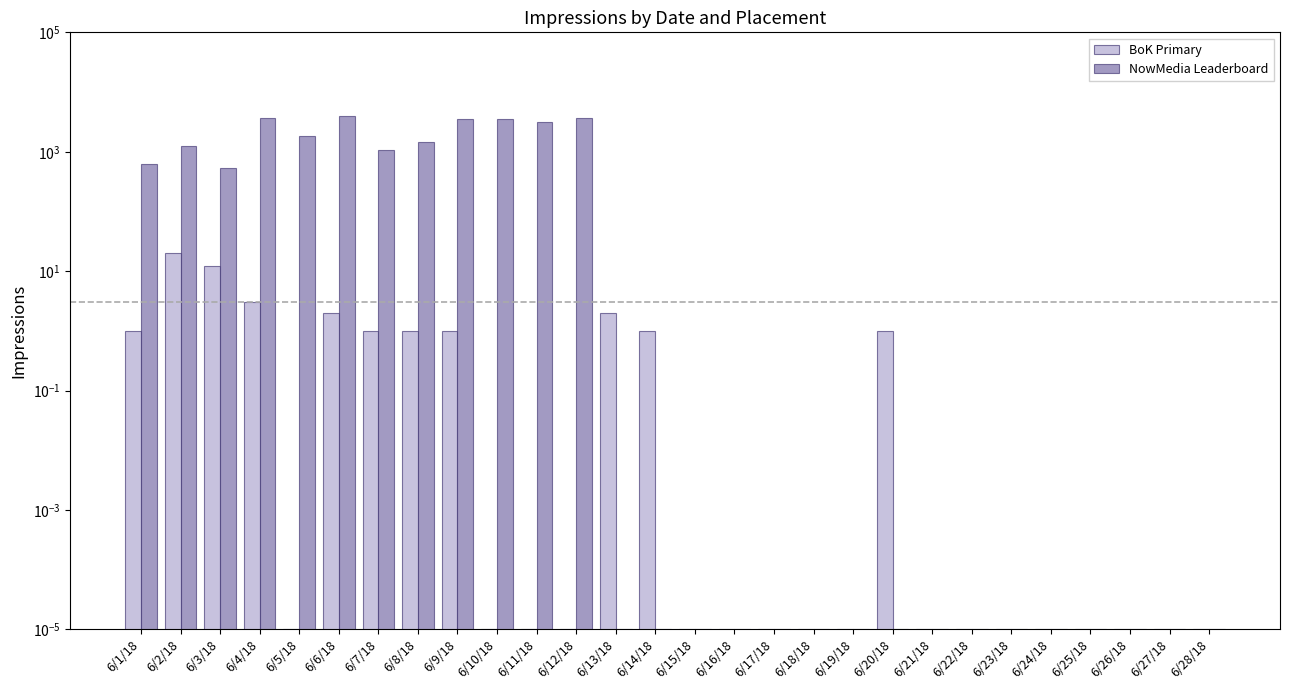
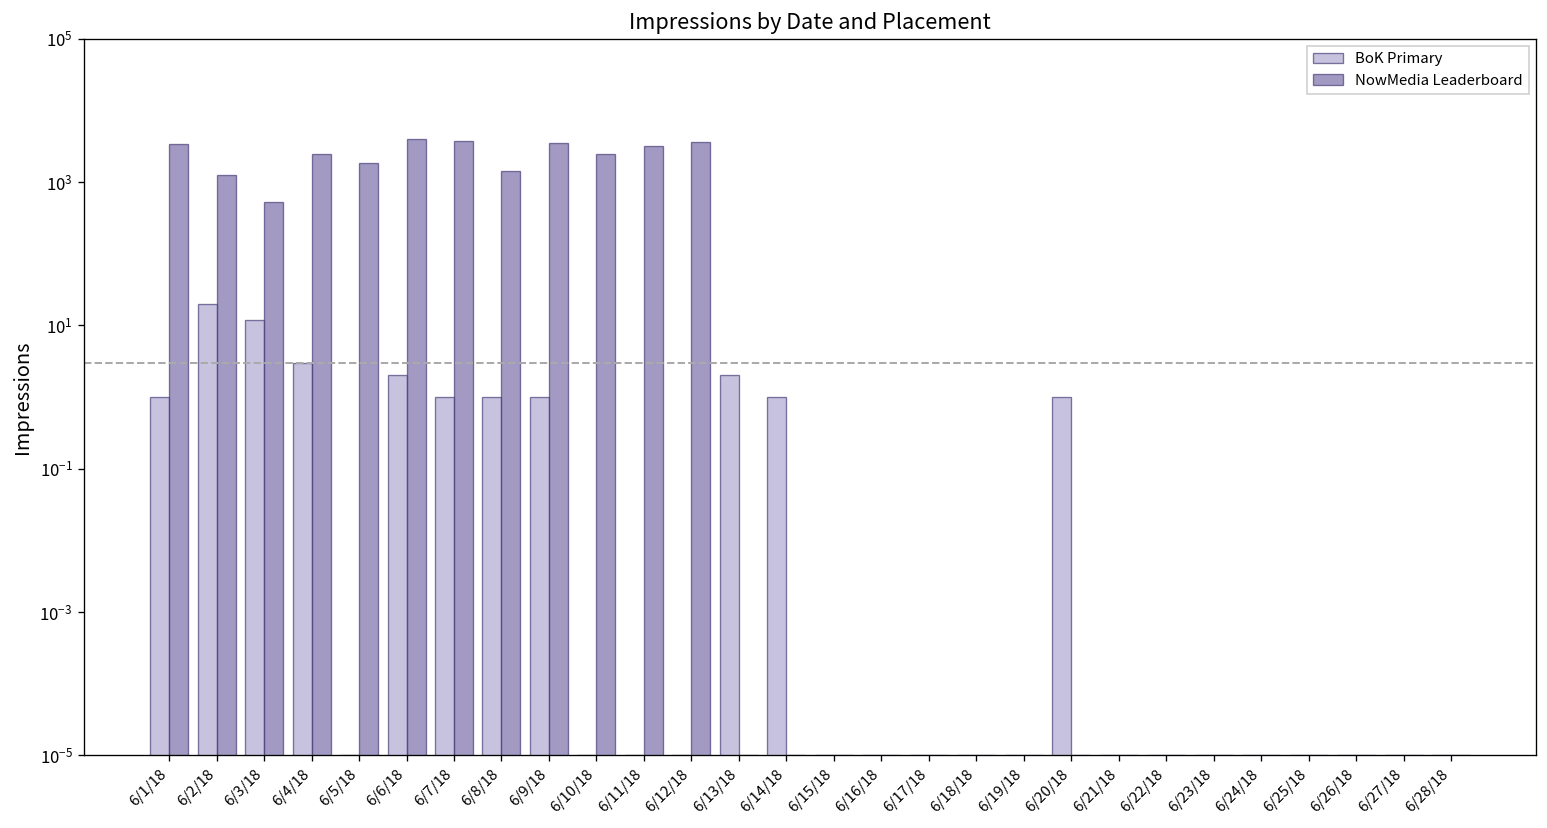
  {
    "BoK Primary": {
      "6/1/18": 1,
      "6/2/18": 20,
      "6/3/18": 12,
      "6/4/18": 3,
      "6/5/18": 0.000010,
      "6/6/18": 2,
      "6/7/18": 1,
      "6/8/18": 1,
      "6/9/18": 1,
      "6/10/18": 0.000010,
      "6/11/18": 0.000010,
      "6/12/18": 0.000010,
      "6/13/18": 2,
      "6/14/18": 1,
      "6/15/18": 0.000010,
      "6/16/18": 0.000010,
      "6/17/18": 0.000010,
      "6/18/18": 0.000010,
      "6/19/18": 0.000010,
      "6/20/18": 1,
      "6/21/18": 0.000010,
      "6/22/18": 0.000010,
      "6/23/18": 0.000010,
      "6/24/18": 0.000010,
      "6/25/18": 0.000010,
      "6/26/18": 0.000010,
      "6/27/18": 0.000010,
      "6/28/18": 0.000010
    },
    "NowMedia Leaderboard": {
-     "6/1/18": 600,
+     "6/1/18": 3000,
      "6/2/18": 1300,
      "6/3/18": 500,
-     "6/4/18": 4000,
+     "6/4/18": 2500,
      "6/5/18": 1900,
      "6/6/18": 4000,
-     "6/7/18": 1100,
+     "6/7/18": 4000,
      "6/8/18": 1400,
      "6/9/18": 4000,
-     "6/10/18": 4000,
+     "6/10/18": 2500,
      "6/11/18": 3000,
      "6/12/18": 4000,
      "6/13/18": 0.000010,
      "6/14/18": 0.000010,
      "6/15/18": 0.000010,
      "6/16/18": 0.000010,
      "6/17/18": 0.000010,
      "6/18/18": 0.000010,
      "6/19/18": 0.000010,
      "6/20/18": 0.000010,
      "6/21/18": 0.000010,
      "6/22/18": 0.000010,
      "6/23/18": 0.000010,
      "6/24/18": 0.000010,
      "6/25/18": 0.000010,
      "6/26/18": 0.000010,
      "6/27/18": 0.000010,
      "6/28/18": 0.000010
    }
  }
